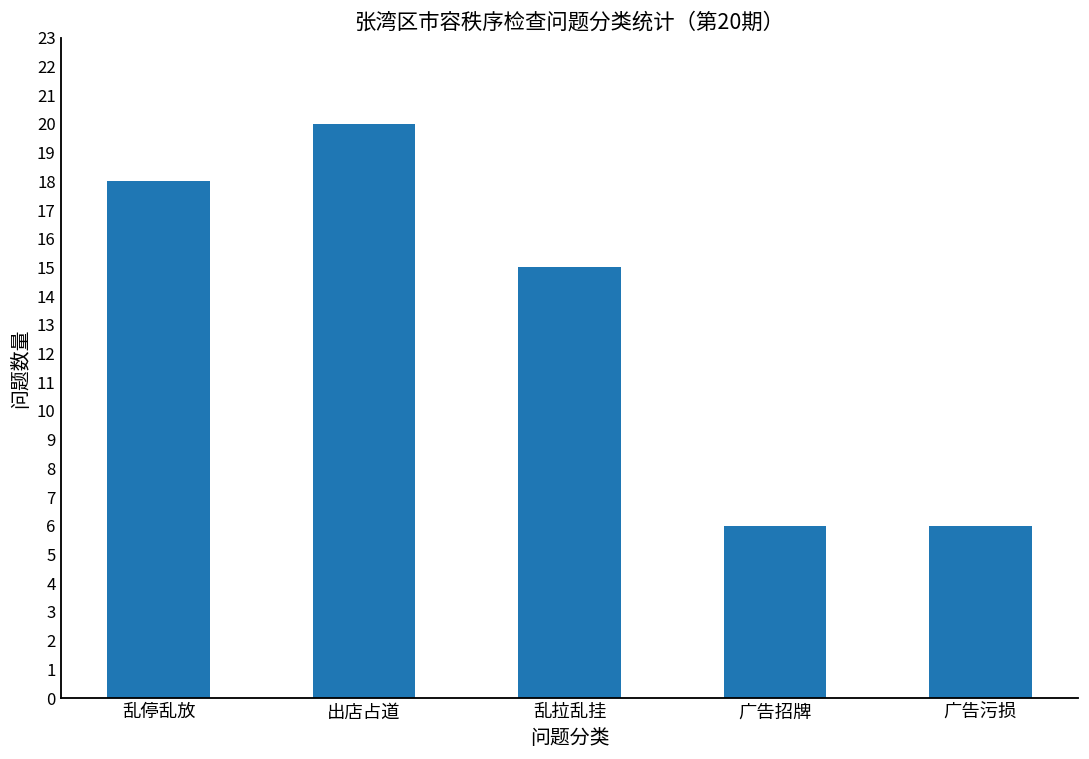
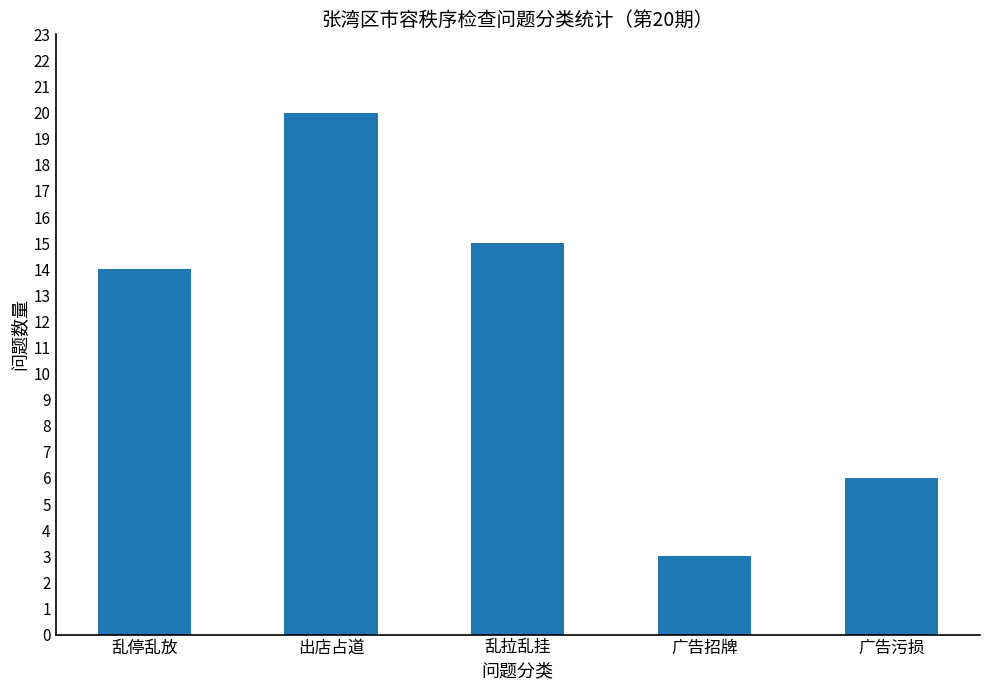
  {
-   "乱停乱放": 18,
+   "乱停乱放": 14,
    "出店占道": 20,
    "乱拉乱挂": 15,
-   "广告招牌": 6,
+   "广告招牌": 3,
    "广告污损": 6
  }
